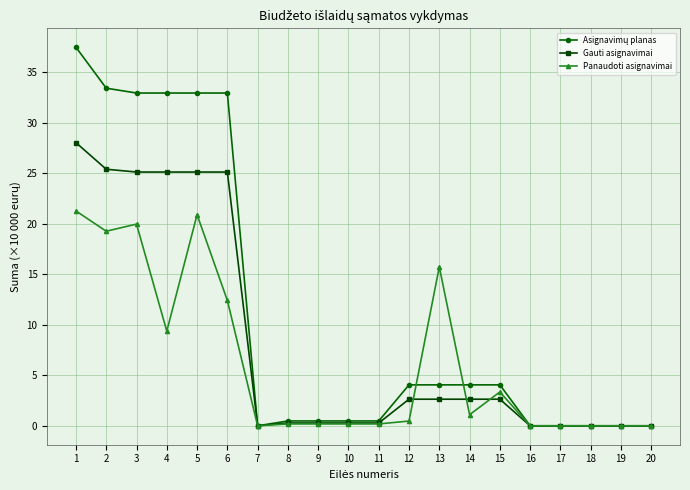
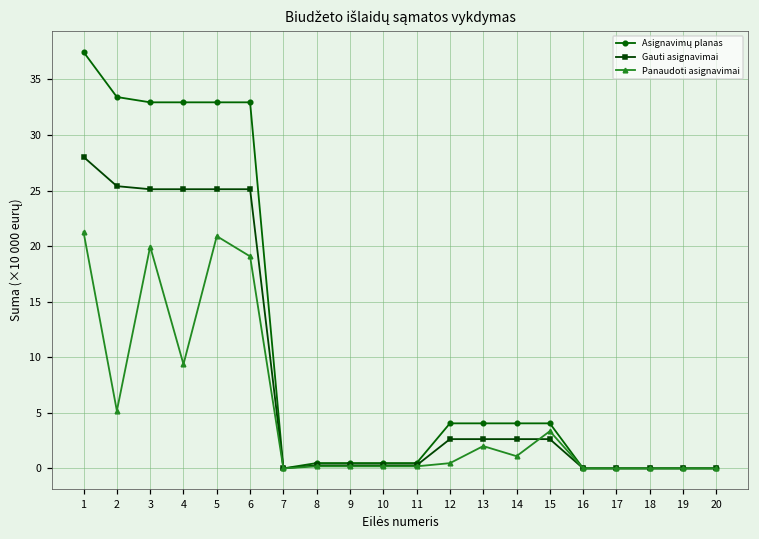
  {
    "Panaudoti asignavimai": {
      "1": 21.3,
-     "2": 19.3,
+     "2": 5.2,
      "3": 20.0,
      "4": 9.4,
      "5": 20.9,
-     "6": 12.4,
+     "6": 19.1,
      "12": 0.5,
-     "13": 15.7,
+     "13": 2.0,
      "14": 1.1,
      "15": 3.3
    }
  }
